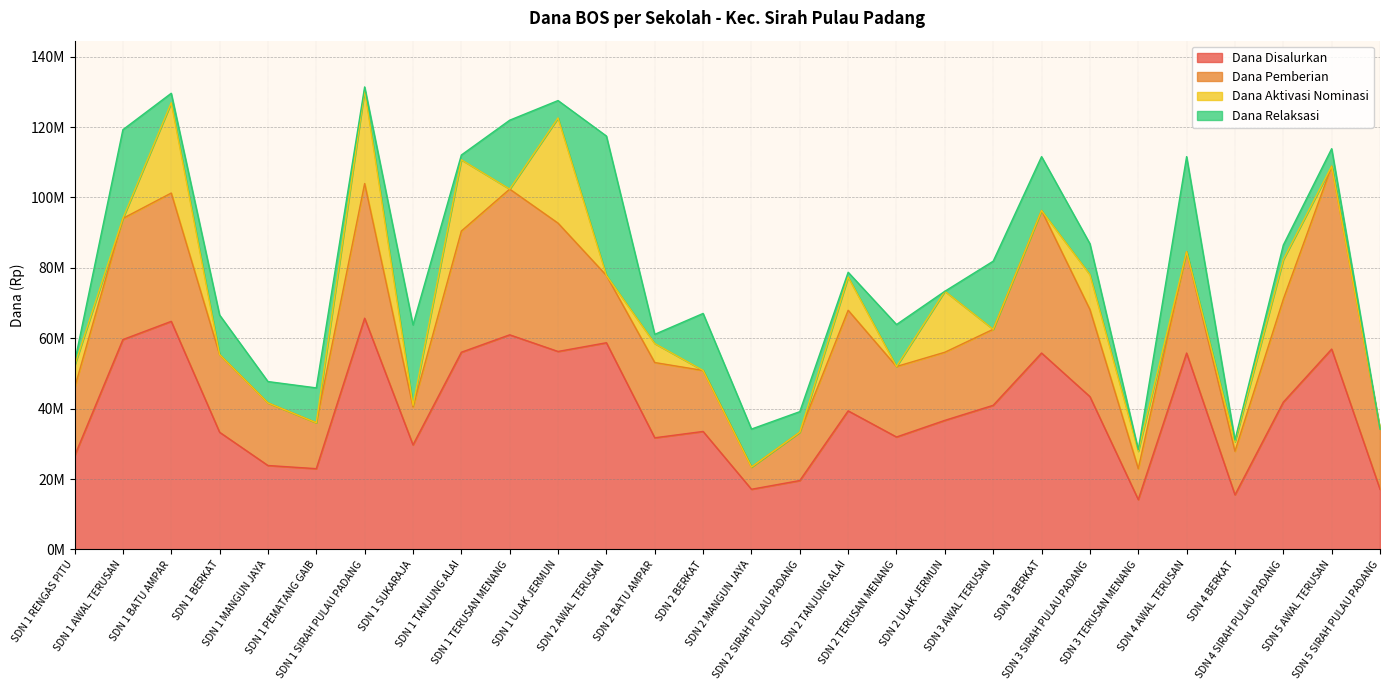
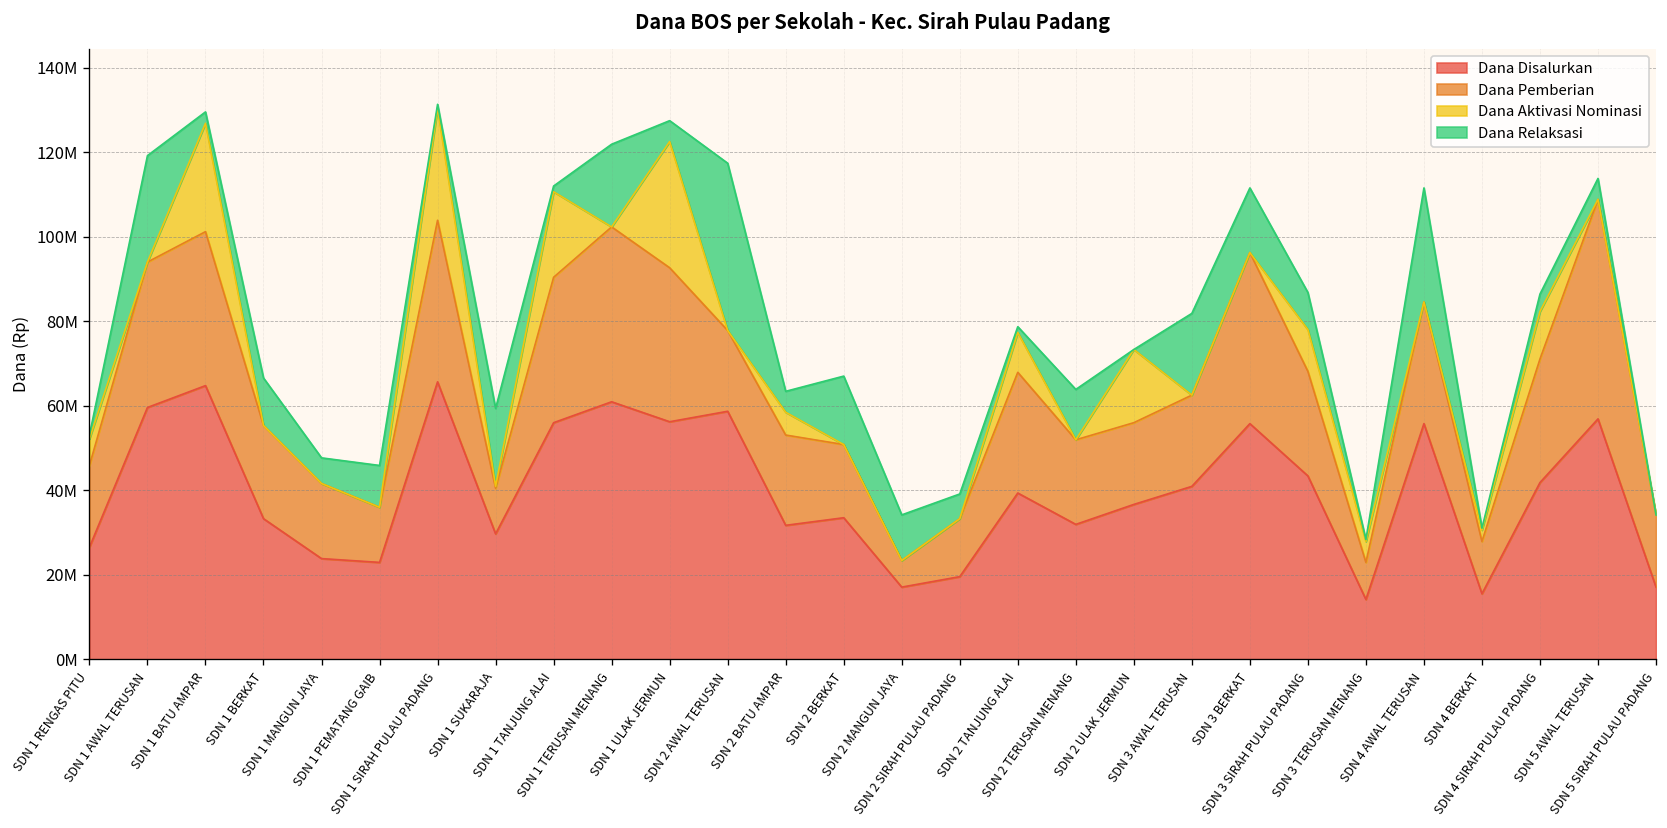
  {
    "Dana Aktivasi Nominasi": {
      "SDN 1 RENGAS PITU": 6000000,
      "SDN 1 BATU AMPAR": 26000000,
      "SDN 1 SIRAH PULAU PADANG": 27000000,
      "SDN 1 TANJUNG ALAI": 20000000,
      "SDN 1 ULAK JERMUN": 30000000,
      "SDN 2 BATU AMPAR": 5000000,
      "SDN 2 TANJUNG ALAI": 9000000,
      "SDN 3 SIRAH PULAU PADANG": 10000000,
      "SDN 4 SIRAH PULAU PADANG": 11000000
    },
    "Dana Relaksasi": {
      "SDN 1 RENGAS PITU": 1000000,
      "SDN 1 AWAL TERUSAN": 25000000,
      "SDN 1 BATU AMPAR": 3000000,
      "SDN 1 BERKAT": 11000000,
      "SDN 1 MANGUN JAYA": 6000000,
      "SDN 1 PEMATANG GAIB": 10000000,
      "SDN 1 SIRAH PULAU PADANG": 1000000,
-     "SDN 1 SUKARAJA": 23000000,
+     "SDN 1 SUKARAJA": 18000000,
      "SDN 1 TANJUNG ALAI": 1000000,
      "SDN 1 TERUSAN MENANG": 20000000,
      "SDN 1 ULAK JERMUN": 5000000,
      "SDN 2 AWAL TERUSAN": 40000000,
-     "SDN 2 BATU AMPAR": 3000000,
+     "SDN 2 BATU AMPAR": 5000000,
      "SDN 2 BERKAT": 16000000,
      "SDN 2 MANGUN JAYA": 11000000,
      "SDN 2 SIRAH PULAU PADANG": 6000000,
      "SDN 2 TANJUNG ALAI": 1000000,
      "SDN 2 TERUSAN MENANG": 12000000,
      "SDN 3 AWAL TERUSAN": 19000000,
      "SDN 3 BERKAT": 15000000,
      "SDN 3 SIRAH PULAU PADANG": 9000000,
      "SDN 4 AWAL TERUSAN": 27000000,
      "SDN 4 SIRAH PULAU PADANG": 4000000,
      "SDN 5 AWAL TERUSAN": 5000000
    }
  }
